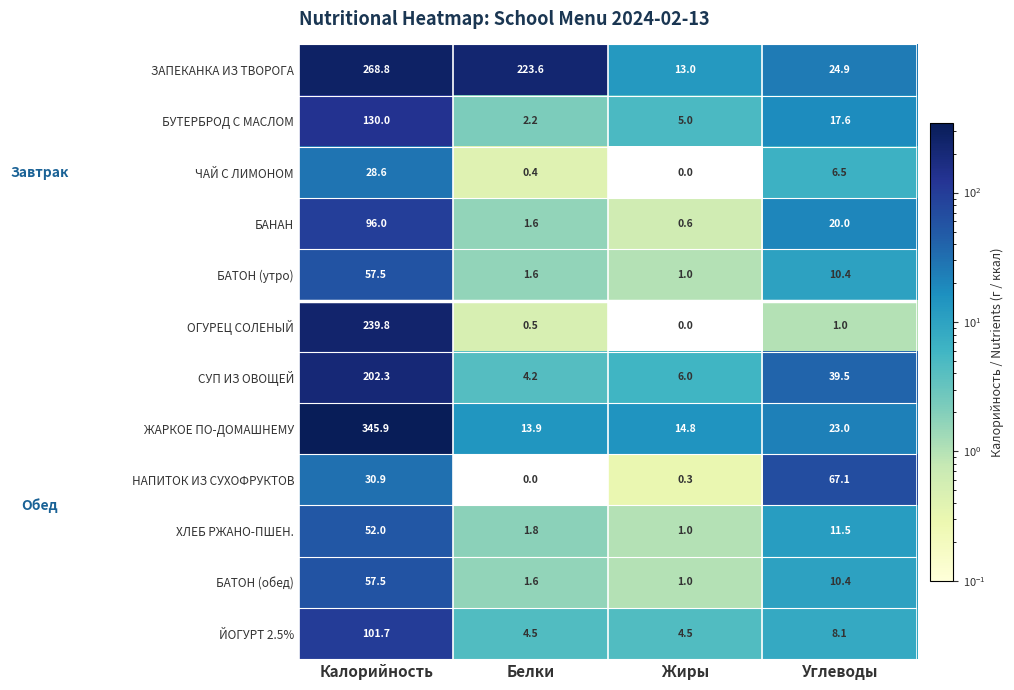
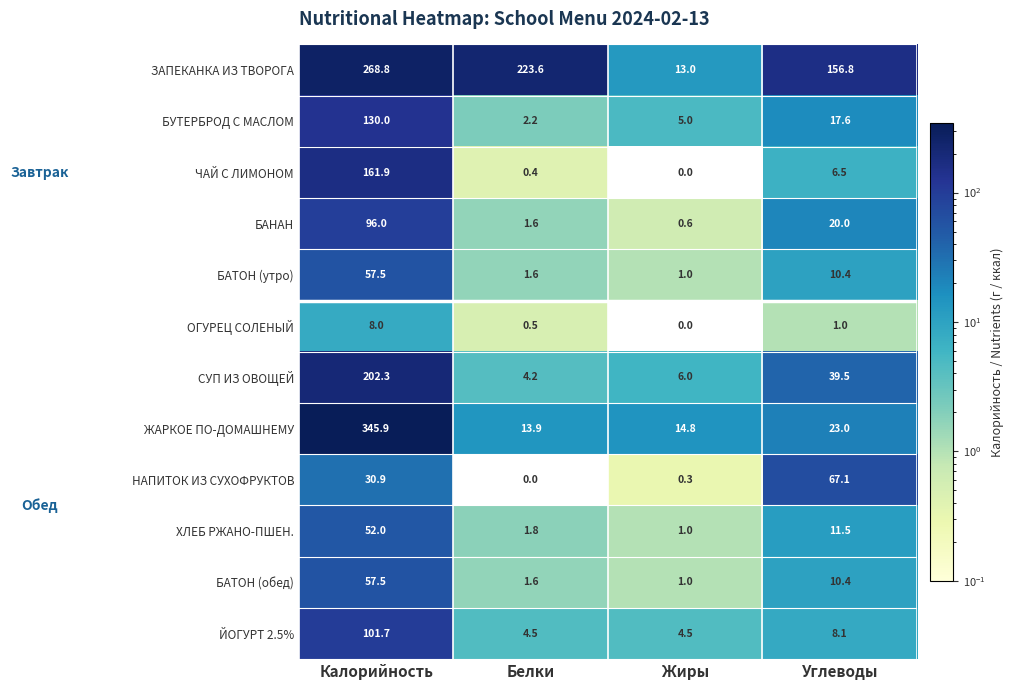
  {
    "ЗАПЕКАНКА ИЗ ТВОРОГА": {
      "Калорийность": 268.8,
      "Белки": 223.6,
      "Жиры": 13.0,
-     "Углеводы": 24.9
+     "Углеводы": 156.8
    },
    "БУТЕРБРОД С МАСЛОМ": {
      "Калорийность": 130.0,
      "Белки": 2.2,
      "Жиры": 5.0,
      "Углеводы": 17.6
    },
    "ЧАЙ С ЛИМОНОМ": {
-     "Калорийность": 28.6,
+     "Калорийность": 161.9,
      "Белки": 0.4,
      "Жиры": 0.0,
      "Углеводы": 6.5
    },
    "БАНАН": {
      "Калорийность": 96.0,
      "Белки": 1.6,
      "Жиры": 0.6,
      "Углеводы": 20.0
    },
    "БАТОН (утро)": {
      "Калорийность": 57.5,
      "Белки": 1.6,
      "Жиры": 1.0,
      "Углеводы": 10.4
    },
    "ОГУРЕЦ СОЛЕНЫЙ": {
-     "Калорийность": 239.8,
+     "Калорийность": 8.0,
      "Белки": 0.5,
      "Жиры": 0.0,
      "Углеводы": 1.0
    },
    "СУП ИЗ ОВОЩЕЙ": {
      "Калорийность": 202.3,
      "Белки": 4.2,
      "Жиры": 6.0,
      "Углеводы": 39.5
    },
    "ЖАРКОЕ ПО-ДОМАШНЕМУ": {
      "Калорийность": 345.9,
      "Белки": 13.9,
      "Жиры": 14.8,
      "Углеводы": 23.0
    },
    "НАПИТОК ИЗ СУХОФРУКТОВ": {
      "Калорийность": 30.9,
      "Белки": 0.0,
      "Жиры": 0.3,
      "Углеводы": 67.1
    },
    "ХЛЕБ РЖАНО-ПШЕН.": {
      "Калорийность": 52.0,
      "Белки": 1.8,
      "Жиры": 1.0,
      "Углеводы": 11.5
    },
    "БАТОН (обед)": {
      "Калорийность": 57.5,
      "Белки": 1.6,
      "Жиры": 1.0,
      "Углеводы": 10.4
    },
    "ЙОГУРТ 2.5%": {
      "Калорийность": 101.7,
      "Белки": 4.5,
      "Жиры": 4.5,
      "Углеводы": 8.1
    }
  }
